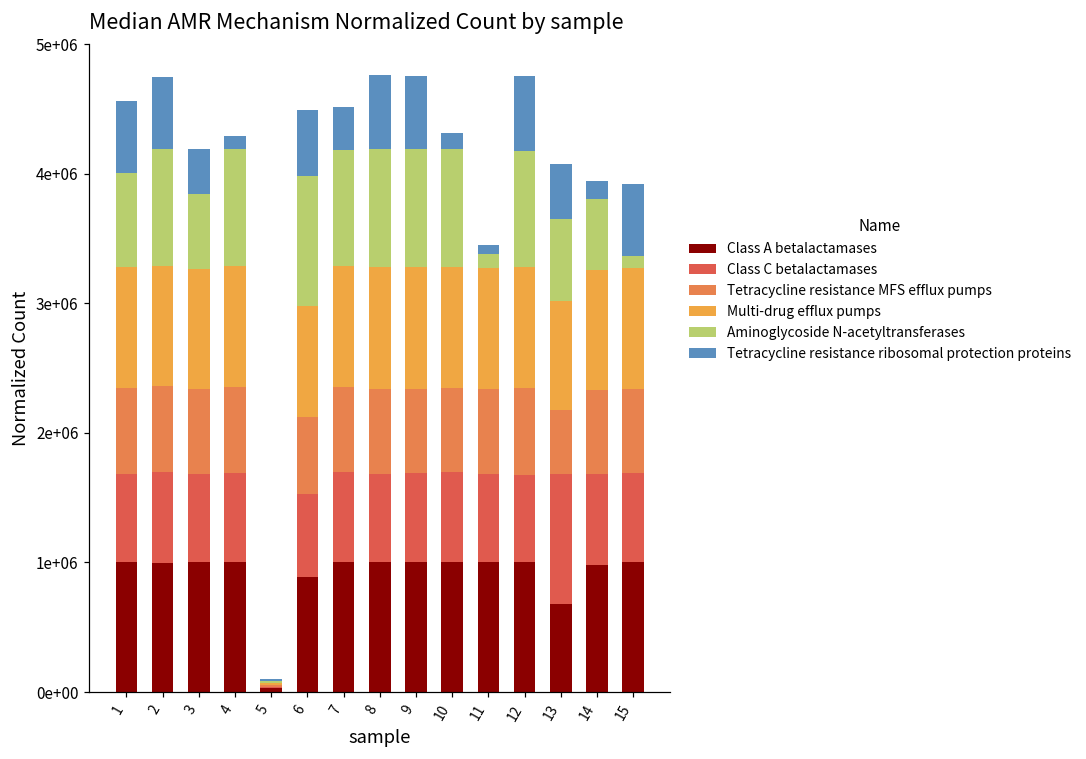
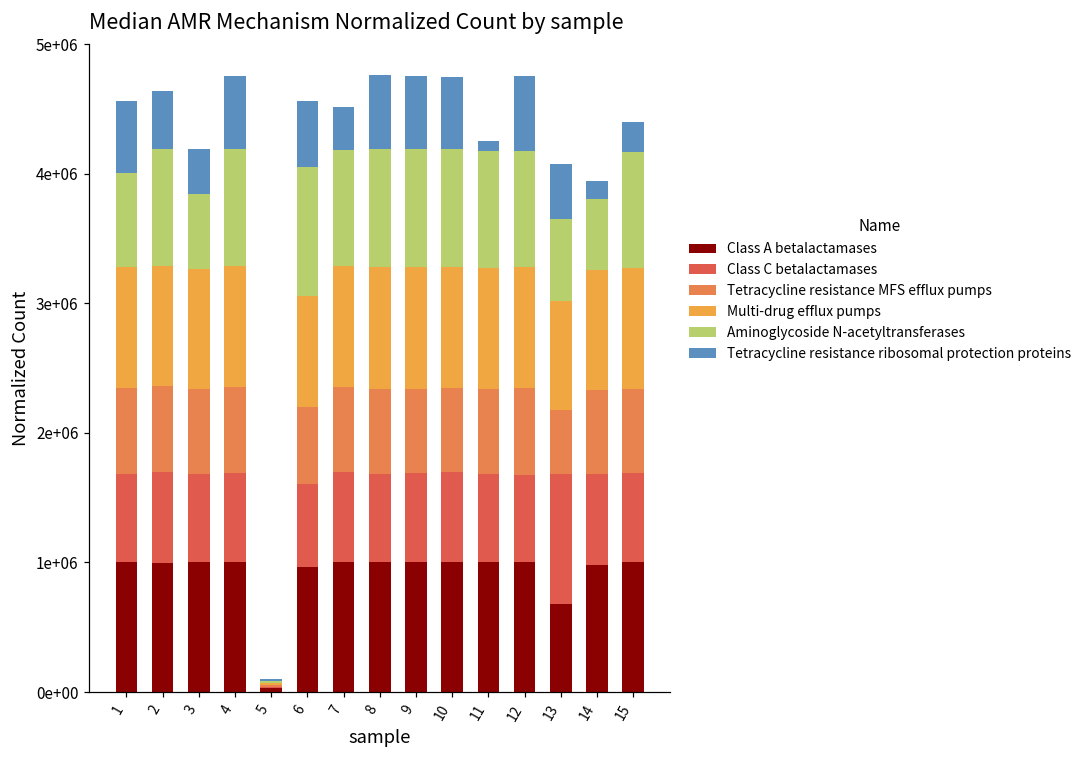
  {
    "Class A betalactamases": {
      "1": 1000000,
      "2": 1000000,
      "3": 1000000,
      "4": 1000000,
      "5": 30000,
-     "6": 890000,
+     "6": 960000,
      "7": 1000000,
      "8": 1000000,
      "9": 1000000,
      "10": 1000000,
      "11": 1000000,
      "12": 1000000,
      "13": 680000,
      "14": 980000,
      "15": 1000000
    },
    "Aminoglycoside N-acetyltransferases": {
      "1": 720000,
      "2": 900000,
      "3": 580000,
      "4": 900000,
      "6": 1000000,
      "7": 900000,
      "8": 910000,
      "9": 910000,
      "10": 910000,
-     "11": 100000,
+     "11": 900000,
      "12": 900000,
      "13": 640000,
      "14": 550000,
-     "15": 90000
+     "15": 900000
    },
    "Tetracycline resistance ribosomal protection proteins": {
      "1": 560000,
-     "2": 560000,
+     "2": 450000,
      "3": 340000,
-     "4": 100000,
+     "4": 570000,
      "6": 510000,
      "7": 330000,
      "8": 570000,
      "9": 560000,
-     "10": 120000,
+     "10": 560000,
      "11": 70000,
      "12": 580000,
      "13": 420000,
      "14": 140000,
-     "15": 560000
+     "15": 230000
    }
  }
